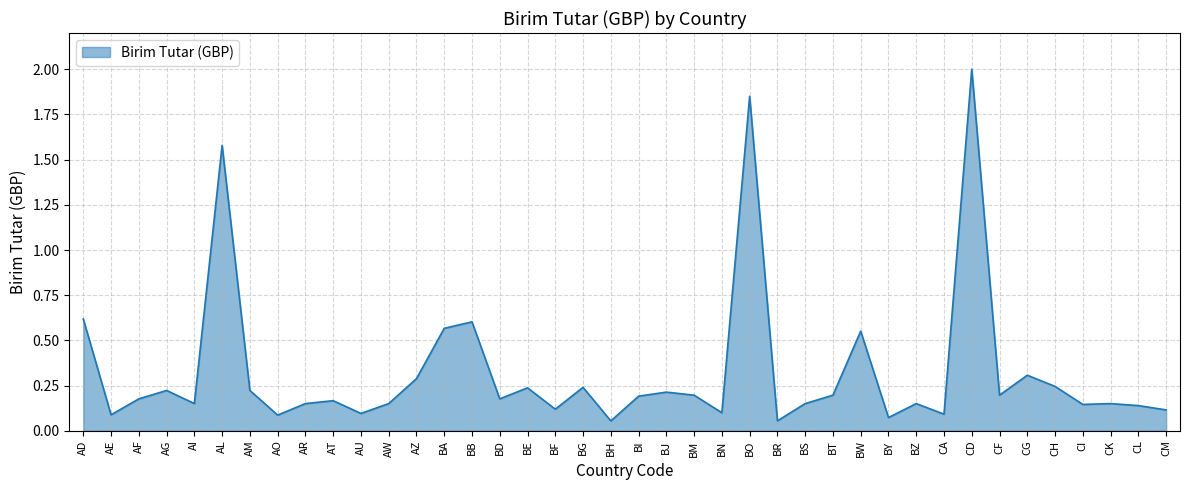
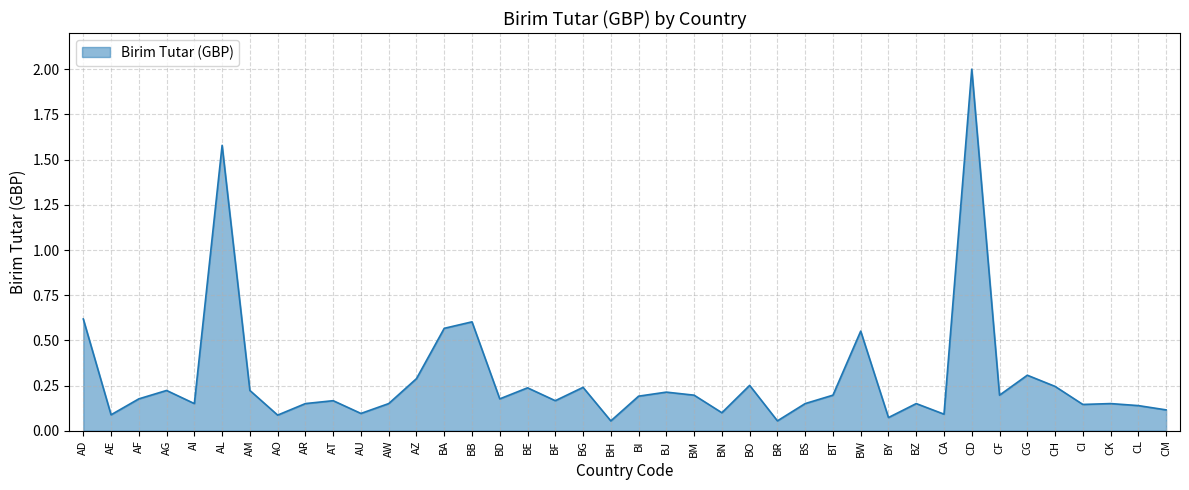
  {
    "AD": 0.62,
    "AE": 0.09,
    "AF": 0.18,
    "AG": 0.22,
    "AI": 0.15,
    "AL": 1.58,
    "AM": 0.22,
    "AO": 0.09,
    "AR": 0.15,
    "AT": 0.17,
    "AU": 0.10,
    "AW": 0.15,
    "AZ": 0.29,
    "BA": 0.57,
    "BB": 0.60,
    "BD": 0.18,
    "BE": 0.24,
-   "BF": 0.12,
+   "BF": 0.17,
    "BG": 0.24,
    "BH": 0.05,
    "BI": 0.19,
    "BJ": 0.21,
    "BM": 0.20,
    "BN": 0.10,
-   "BO": 1.85,
+   "BO": 0.25,
    "BR": 0.05,
    "BS": 0.15,
    "BT": 0.20,
    "BW": 0.55,
    "BY": 0.07,
    "BZ": 0.15,
    "CA": 0.09,
    "CD": 2.00,
    "CF": 0.20,
    "CG": 0.31,
    "CH": 0.25,
    "CI": 0.15,
    "CK": 0.15,
    "CL": 0.14,
    "CM": 0.12
  }
